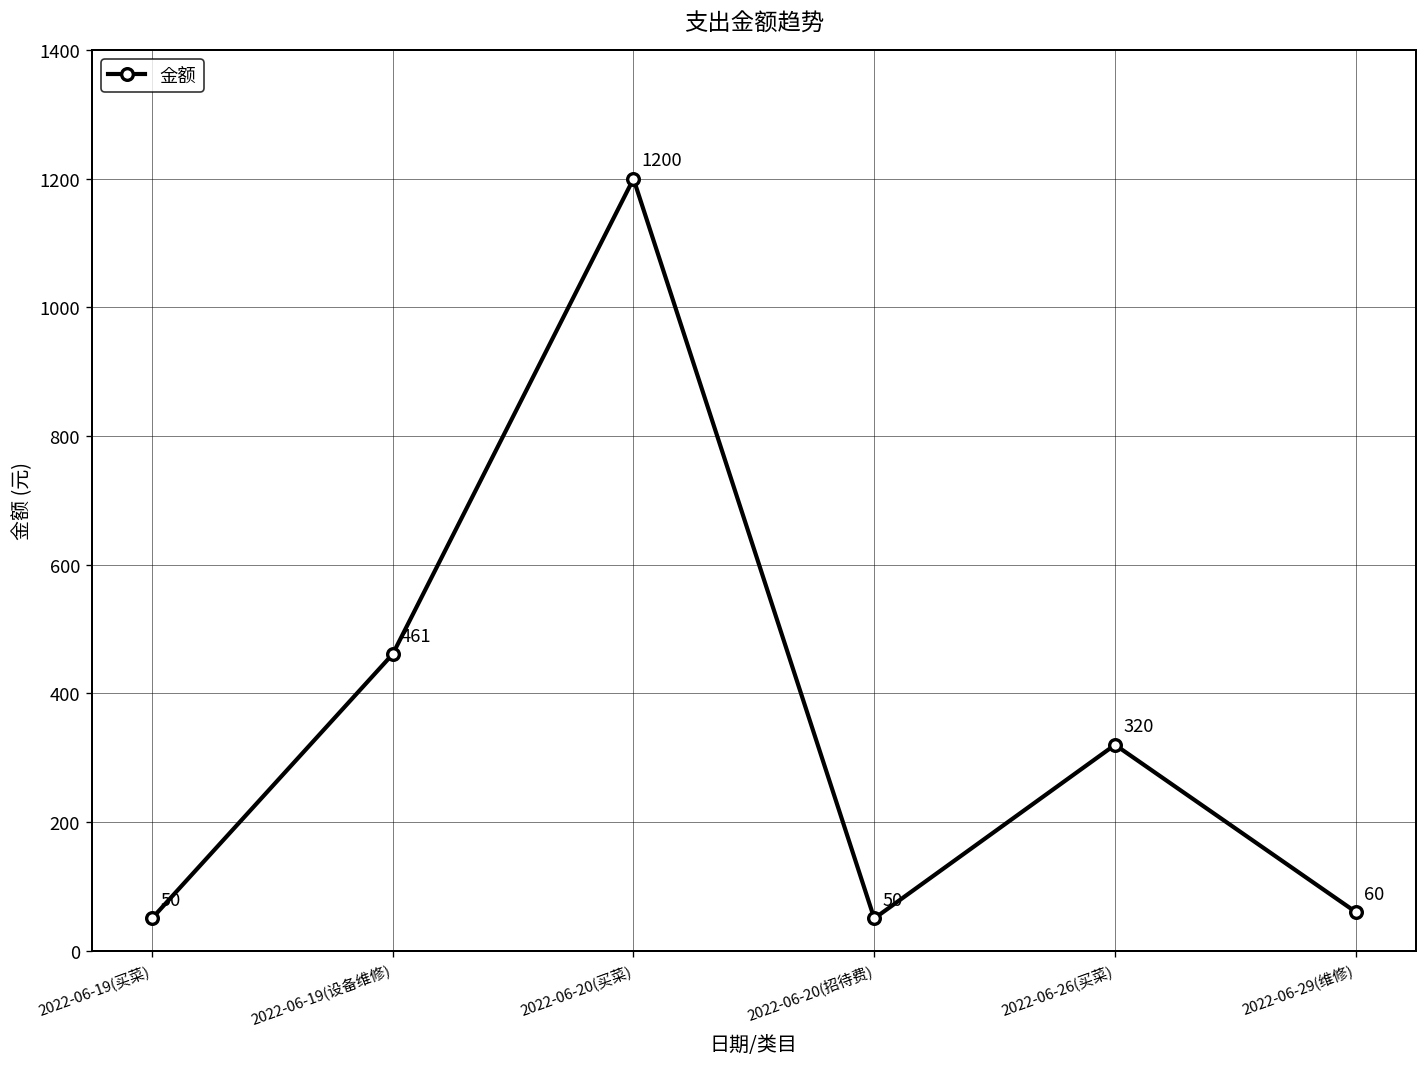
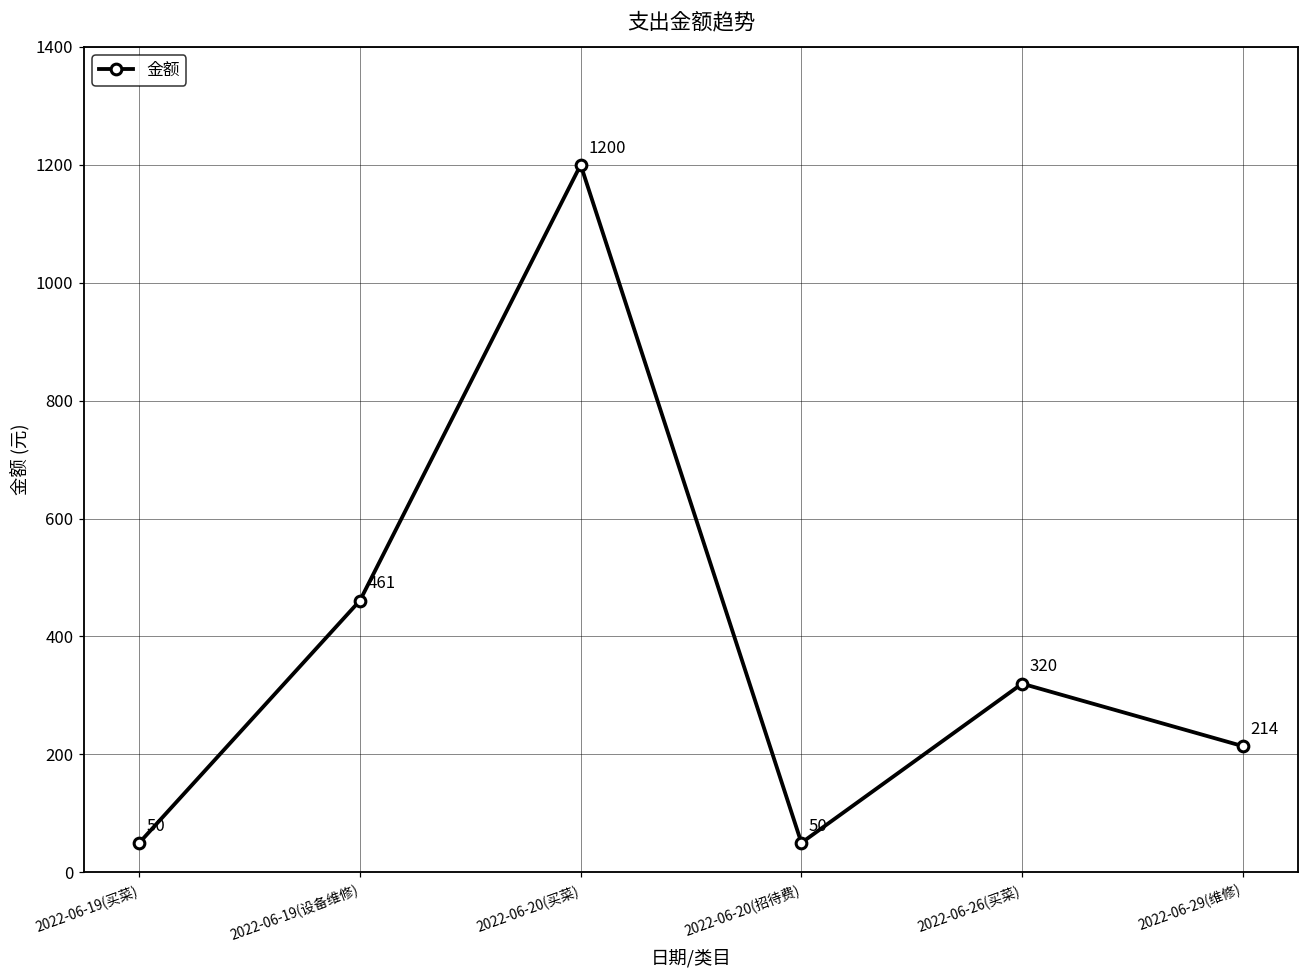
  {
    "2022-06-19(买菜)": 50,
    "2022-06-19(设备维修)": 461,
    "2022-06-20(买菜)": 1200,
    "2022-06-20(招待费)": 50,
    "2022-06-26(买菜)": 320,
-   "2022-06-29(维修)": 60
+   "2022-06-29(维修)": 214
  }
